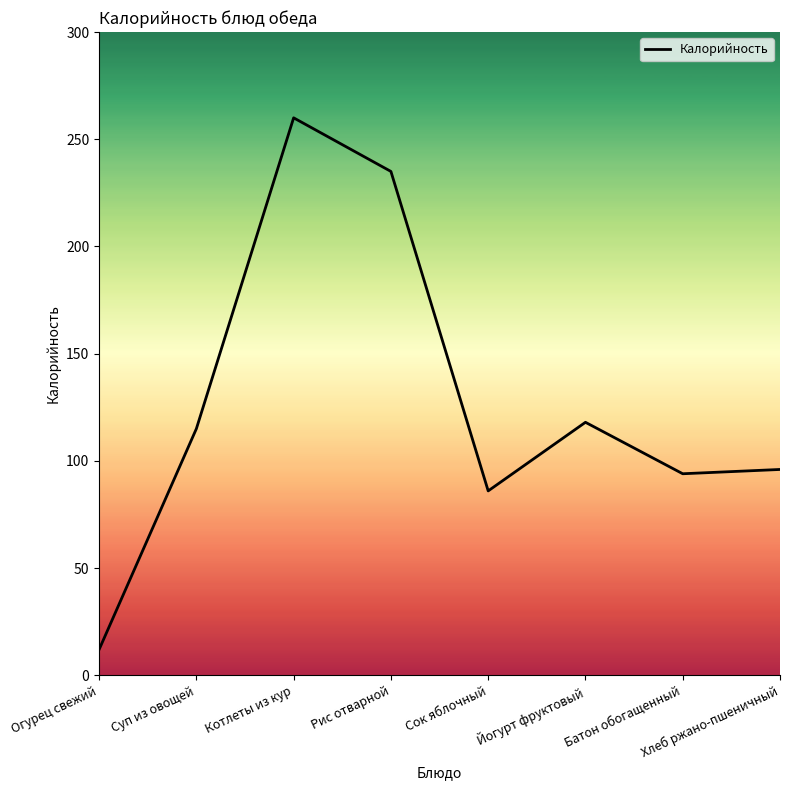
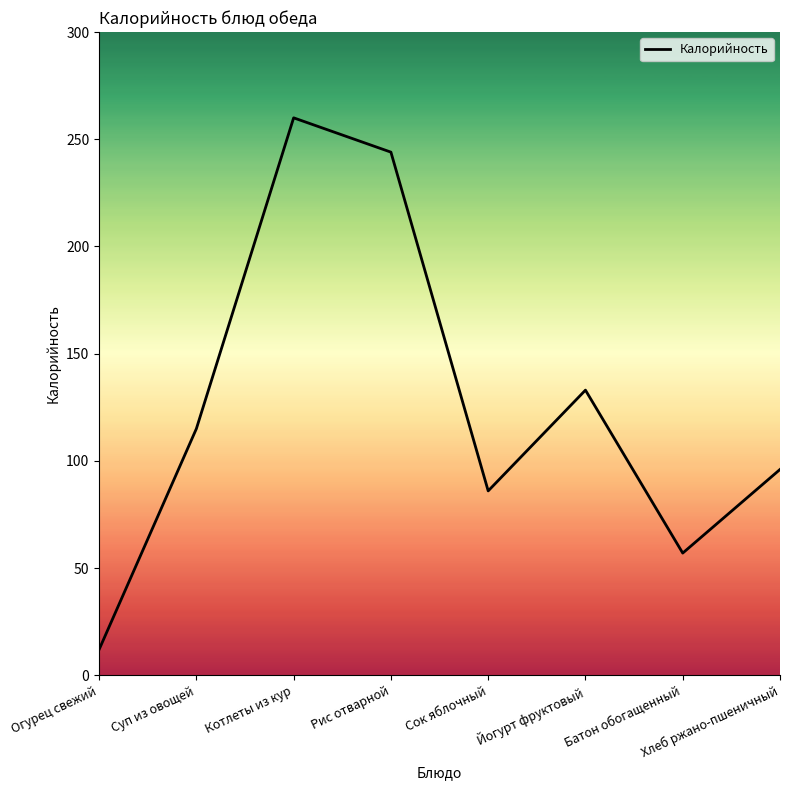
  {
    "Огурец свежий": 12,
    "Суп из овощей": 115,
    "Котлеты из кур": 260,
-   "Рис отварной": 235,
+   "Рис отварной": 244,
    "Сок яблочный": 86,
-   "Йогурт фруктовый": 118,
-   "Батон обогащенный": 94,
+   "Йогурт фруктовый": 133,
+   "Батон обогащенный": 57,
    "Хлеб ржано-пшеничный": 96
  }
